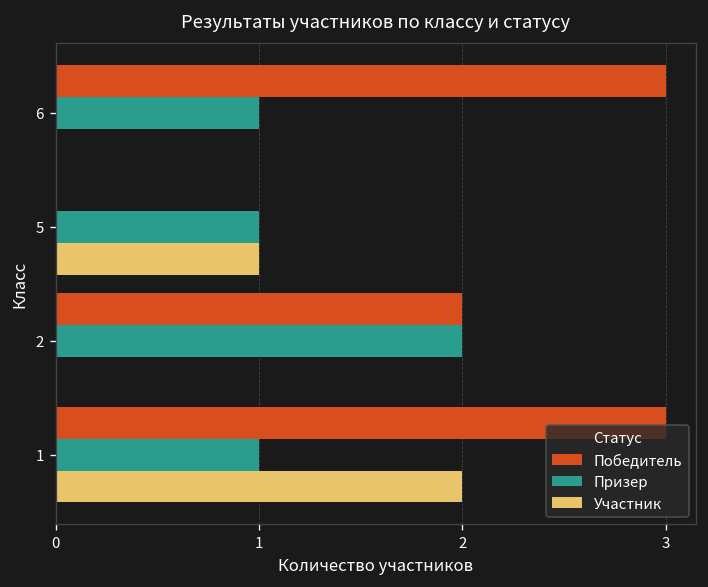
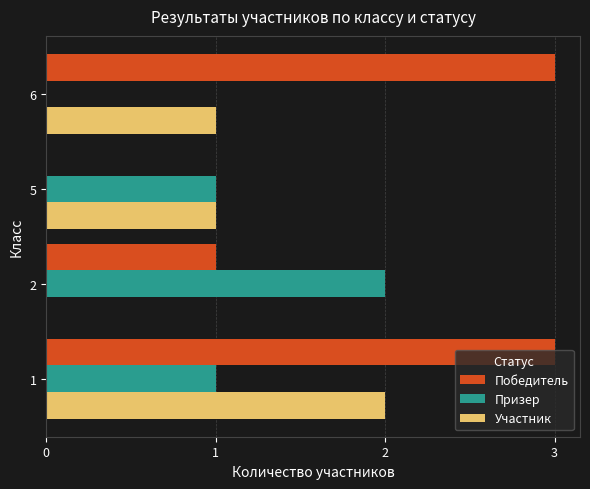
  {
    "Победитель": {
      "6": 3,
      "5": 0,
-     "2": 2
+     "2": 1
    },
    "Призер": {
-     "6": 1,
+     "6": 0,
      "5": 1,
      "2": 2,
      "1": 1
    },
    "Участник": {
-     "6": 0,
+     "6": 1,
      "5": 1,
      "2": 0,
      "1": 2
    }
  }
